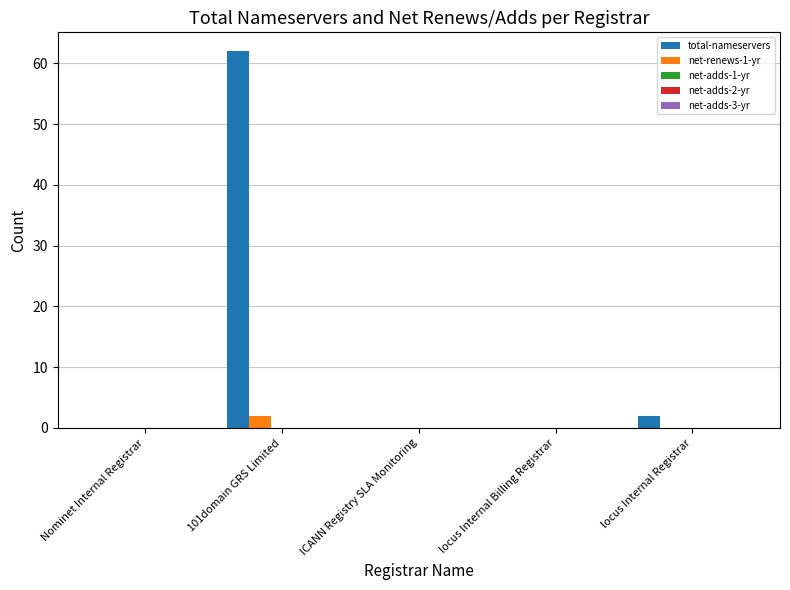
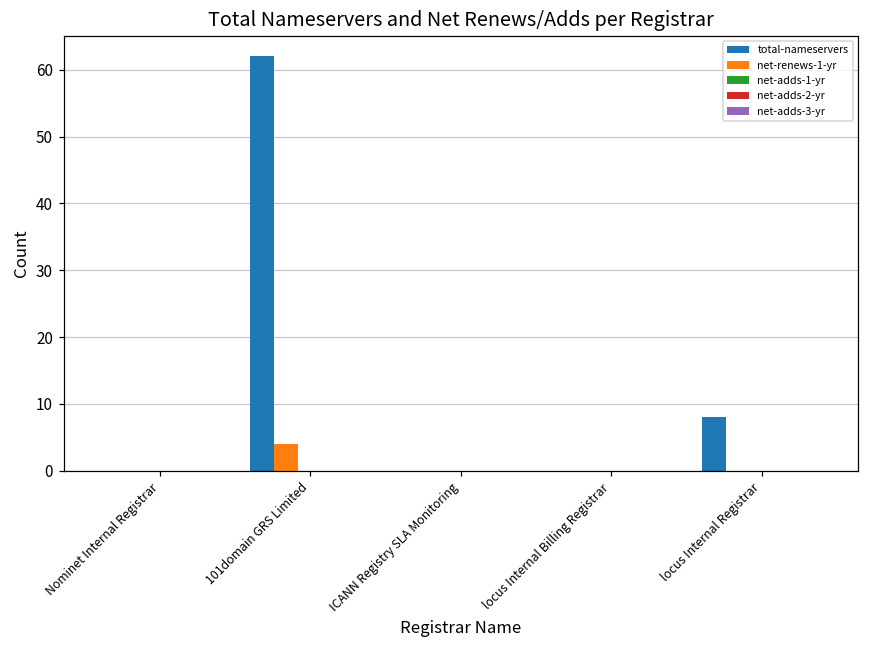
  {
    "total-nameservers": {
      "Nominet Internal Registrar": 0,
      "101domain GRS Limited": 62,
      "ICANN Registry SLA Monitoring": 0,
      "locus Internal Billing Registrar": 0,
-     "locus Internal Registrar": 2
+     "locus Internal Registrar": 8
    },
    "net-renews-1-yr": {
      "Nominet Internal Registrar": 0,
-     "101domain GRS Limited": 2,
+     "101domain GRS Limited": 4,
      "ICANN Registry SLA Monitoring": 0,
      "locus Internal Billing Registrar": 0,
      "locus Internal Registrar": 0
    },
    "net-adds-1-yr": {
      "Nominet Internal Registrar": 0,
      "101domain GRS Limited": 0,
      "ICANN Registry SLA Monitoring": 0,
      "locus Internal Billing Registrar": 0,
      "locus Internal Registrar": 0
    },
    "net-adds-2-yr": {
      "Nominet Internal Registrar": 0,
      "101domain GRS Limited": 0,
      "ICANN Registry SLA Monitoring": 0,
      "locus Internal Billing Registrar": 0,
      "locus Internal Registrar": 0
    },
    "net-adds-3-yr": {
      "Nominet Internal Registrar": 0,
      "101domain GRS Limited": 0,
      "ICANN Registry SLA Monitoring": 0,
      "locus Internal Billing Registrar": 0,
      "locus Internal Registrar": 0
    }
  }
